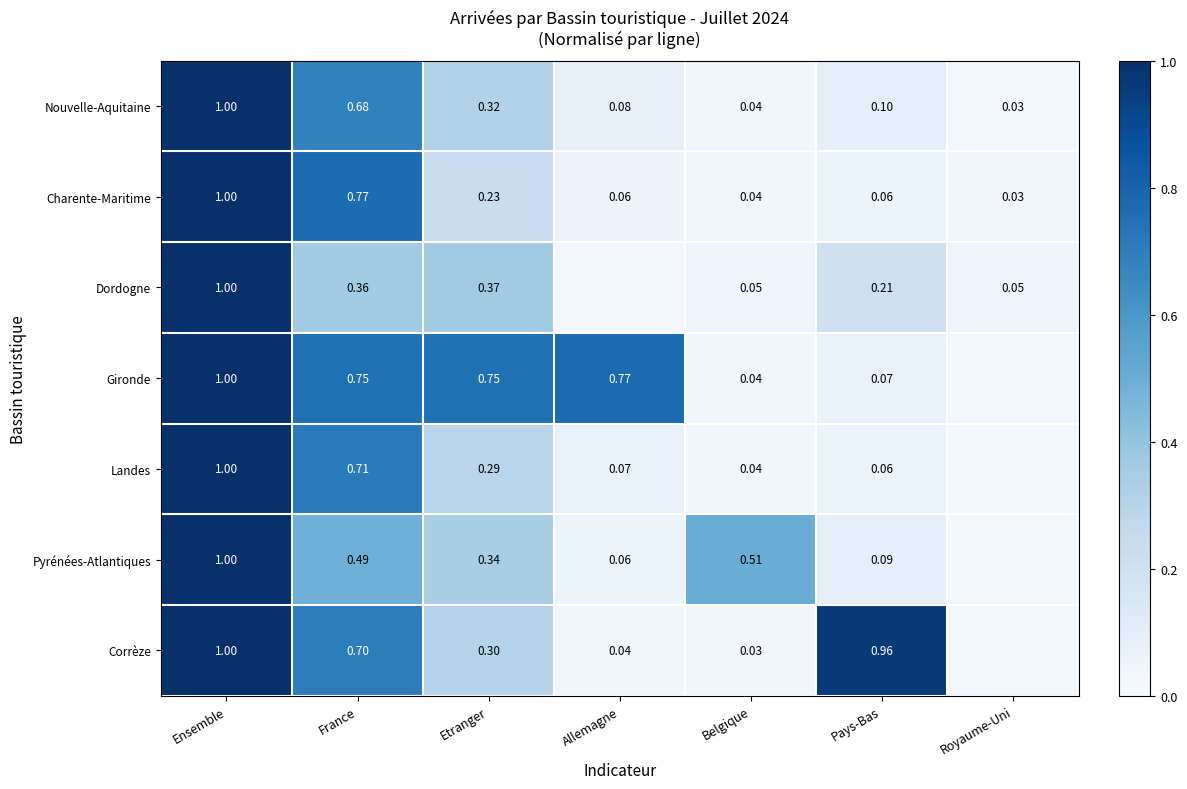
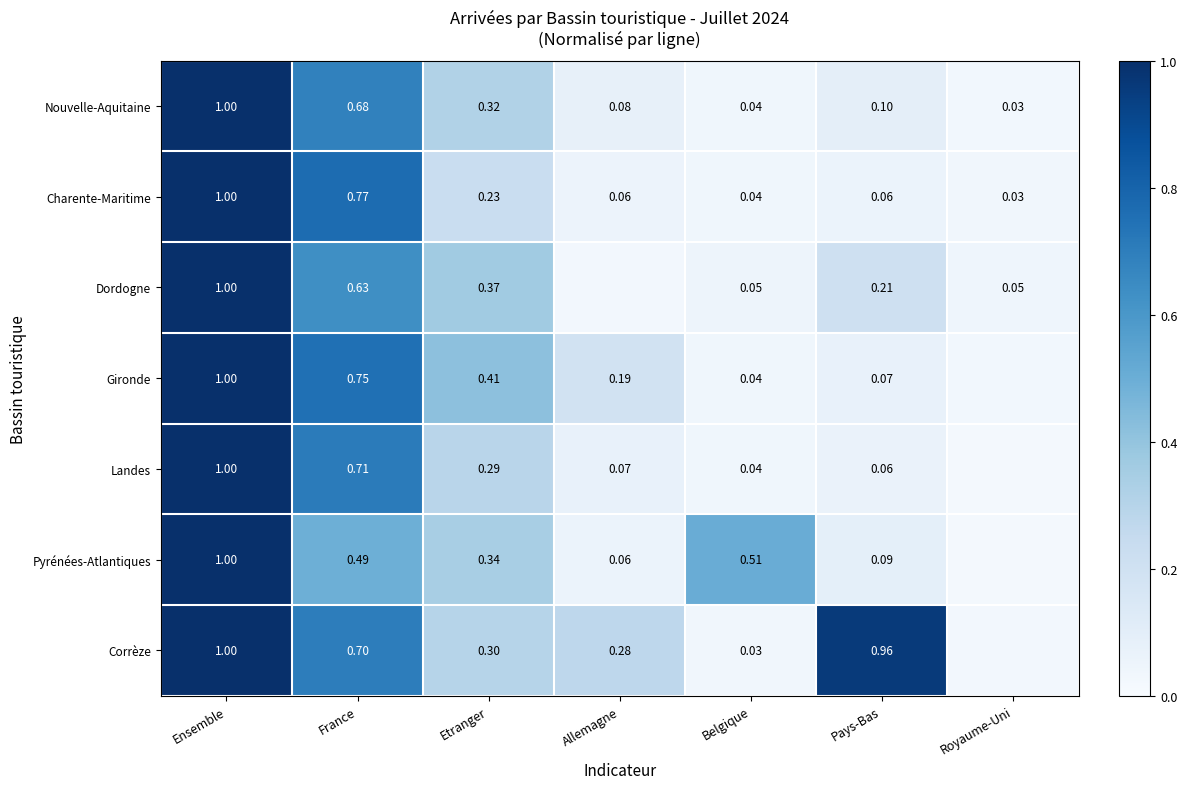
  {
    "Nouvelle-Aquitaine": {
      "Ensemble": 1.00,
      "France": 0.68,
      "Etranger": 0.32,
      "Allemagne": 0.08,
      "Belgique": 0.04,
      "Pays-Bas": 0.10,
      "Royaume-Uni": 0.03
    },
    "Charente-Maritime": {
      "Ensemble": 1.00,
      "France": 0.77,
      "Etranger": 0.23,
      "Allemagne": 0.06,
      "Belgique": 0.04,
      "Pays-Bas": 0.06,
      "Royaume-Uni": 0.03
    },
    "Dordogne": {
      "Ensemble": 1.00,
-     "France": 0.36,
+     "France": 0.63,
      "Etranger": 0.37,
      "Belgique": 0.05,
      "Pays-Bas": 0.21,
      "Royaume-Uni": 0.05
    },
    "Gironde": {
      "Ensemble": 1.00,
      "France": 0.75,
-     "Etranger": 0.75,
-     "Allemagne": 0.77,
+     "Etranger": 0.41,
+     "Allemagne": 0.19,
      "Belgique": 0.04,
      "Pays-Bas": 0.07
    },
    "Landes": {
      "Ensemble": 1.00,
      "France": 0.71,
      "Etranger": 0.29,
      "Allemagne": 0.07,
      "Belgique": 0.04,
      "Pays-Bas": 0.06
    },
    "Pyrénées-Atlantiques": {
      "Ensemble": 1.00,
      "France": 0.49,
      "Etranger": 0.34,
      "Allemagne": 0.06,
      "Belgique": 0.51,
      "Pays-Bas": 0.09
    },
    "Corrèze": {
      "Ensemble": 1.00,
      "France": 0.70,
      "Etranger": 0.30,
-     "Allemagne": 0.04,
+     "Allemagne": 0.28,
      "Belgique": 0.03,
      "Pays-Bas": 0.96
    }
  }
